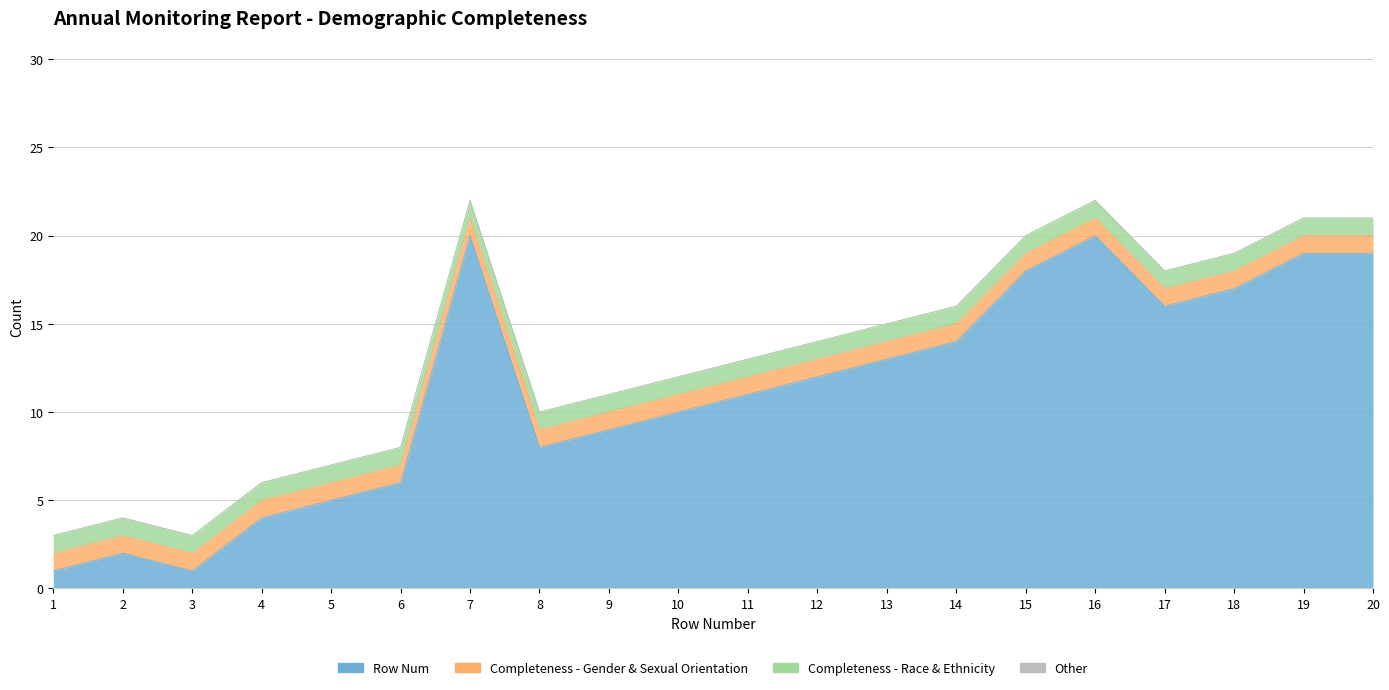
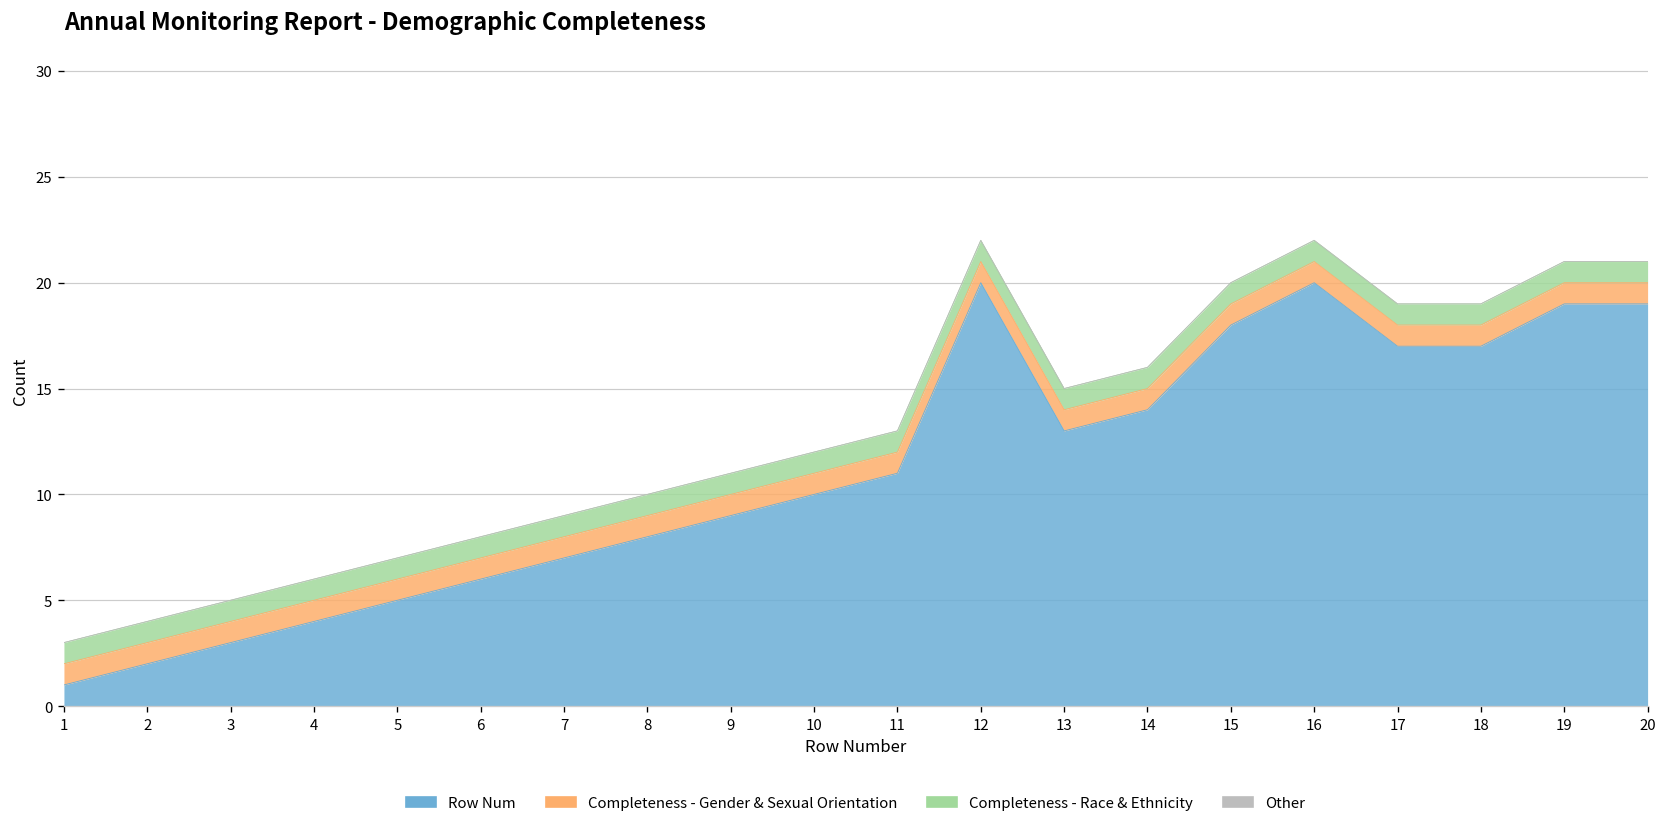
  {
    "Row Num": {
      "1": 1,
      "2": 2,
-     "3": 1,
+     "3": 3,
      "4": 4,
      "5": 5,
      "6": 6,
-     "7": 20,
+     "7": 7,
      "8": 8,
      "9": 9,
      "10": 10,
      "11": 11,
-     "12": 12,
+     "12": 20,
      "13": 13,
      "14": 14,
      "15": 18,
      "16": 20,
-     "17": 16,
+     "17": 17,
      "18": 17,
      "19": 19,
      "20": 19
    },
    "Completeness - Gender & Sexual Orientation": {
      "1": 1,
      "2": 1,
      "3": 1,
      "4": 1,
      "5": 1,
      "6": 1,
      "7": 1,
      "8": 1,
      "9": 1,
      "10": 1,
      "11": 1,
      "12": 1,
      "13": 1,
      "14": 1,
      "15": 1,
      "16": 1,
      "17": 1,
      "18": 1,
      "19": 1,
      "20": 1
    }
  }
